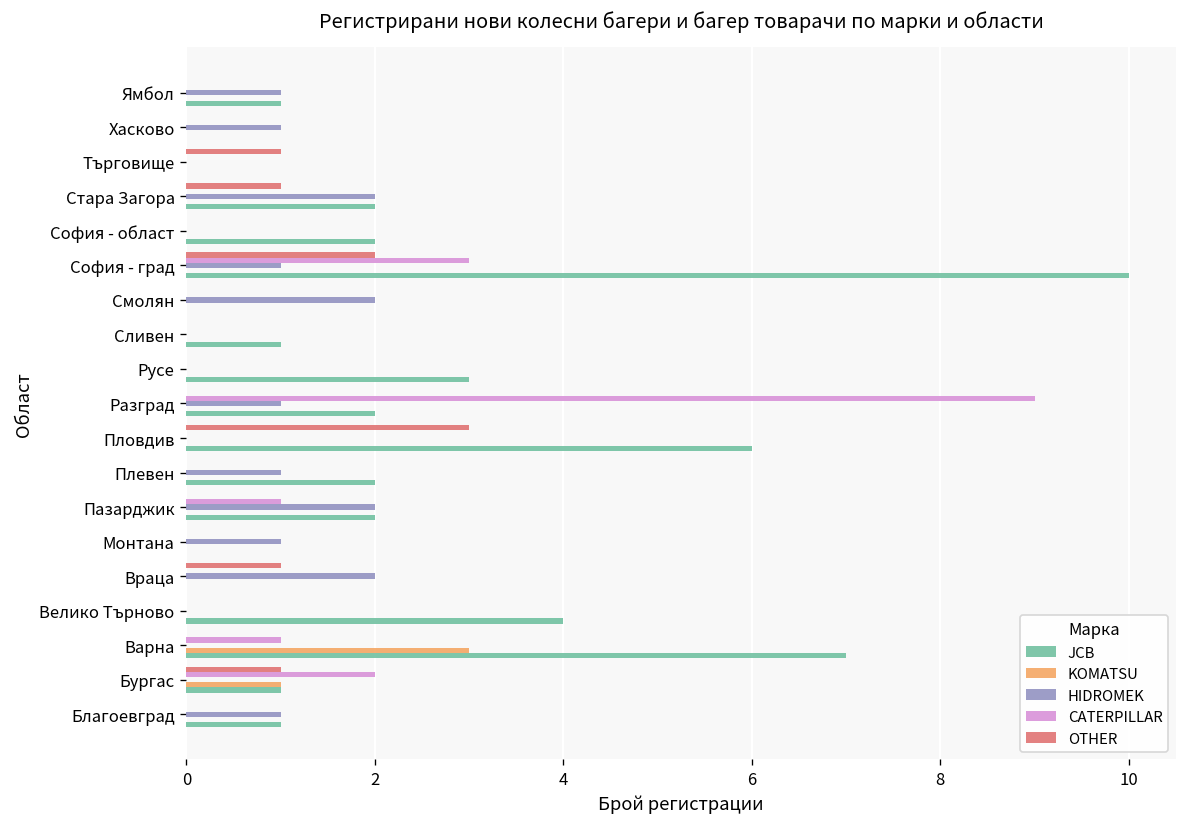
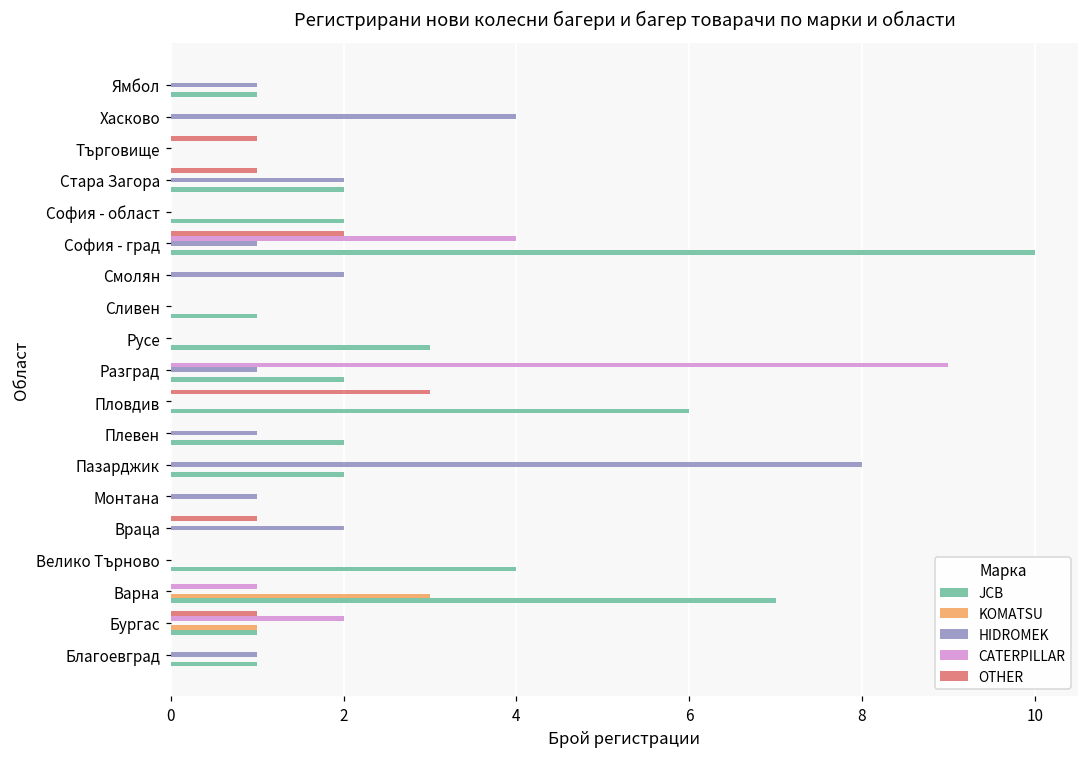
  {
    "JCB": {
      "Ямбол": 1,
      "Хасково": 0,
      "Търговище": 0,
      "Стара Загора": 2,
      "София - област": 2,
      "София - град": 10,
      "Смолян": 0,
      "Сливен": 1,
      "Русе": 3,
      "Разград": 2,
      "Пловдив": 6,
      "Плевен": 2,
      "Пазарджик": 2,
      "Монтана": 0,
      "Враца": 0,
      "Велико Търново": 4,
      "Варна": 7,
      "Бургас": 1,
      "Благоевград": 1
    },
    "HIDROMEK": {
      "Ямбол": 1,
-     "Хасково": 1,
+     "Хасково": 4,
      "Търговище": 0,
      "Стара Загора": 2,
      "София - област": 0,
      "София - град": 1,
      "Смолян": 2,
      "Сливен": 0,
      "Русе": 0,
      "Разград": 1,
      "Пловдив": 0,
      "Плевен": 1,
-     "Пазарджик": 2,
+     "Пазарджик": 8,
      "Монтана": 1,
      "Враца": 2,
      "Велико Търново": 0,
      "Варна": 0,
      "Бургас": 0,
      "Благоевград": 1
    },
    "CATERPILLAR": {
      "Ямбол": 0,
      "Хасково": 0,
      "Търговище": 0,
      "Стара Загора": 0,
      "София - област": 0,
-     "София - град": 3,
+     "София - град": 4,
      "Смолян": 0,
      "Сливен": 0,
      "Русе": 0,
      "Разград": 9,
      "Пловдив": 0,
      "Плевен": 0,
-     "Пазарджик": 1,
+     "Пазарджик": 0,
      "Монтана": 0,
      "Враца": 0,
      "Велико Търново": 0,
      "Варна": 1,
      "Бургас": 2,
      "Благоевград": 0
    }
  }
